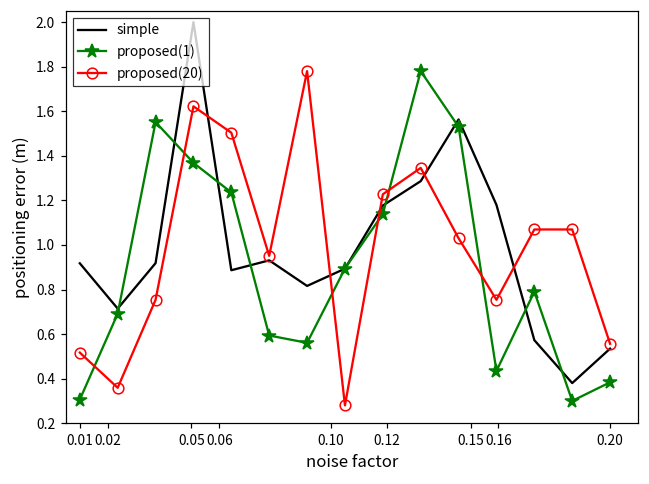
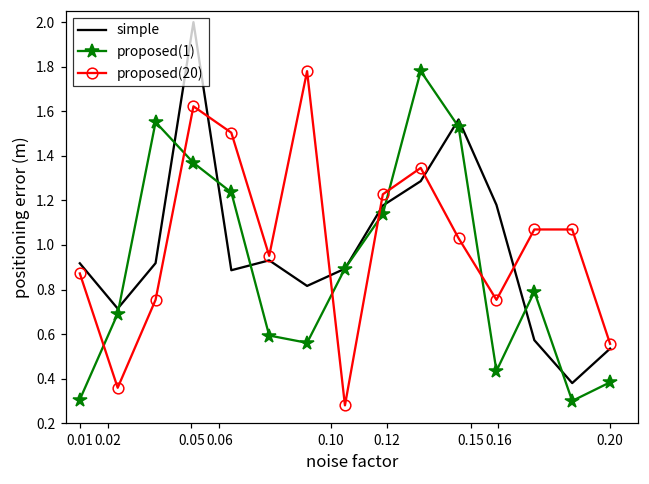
  {
    "simple": {
      "0.01": 0.92,
      "0.20": 0.53
    },
    "proposed(1)": {
      "0.01": 0.31,
      "0.20": 0.38
    },
    "proposed(20)": {
-     "0.01": 0.52,
+     "0.01": 0.87,
      "0.20": 0.56
    }
  }
